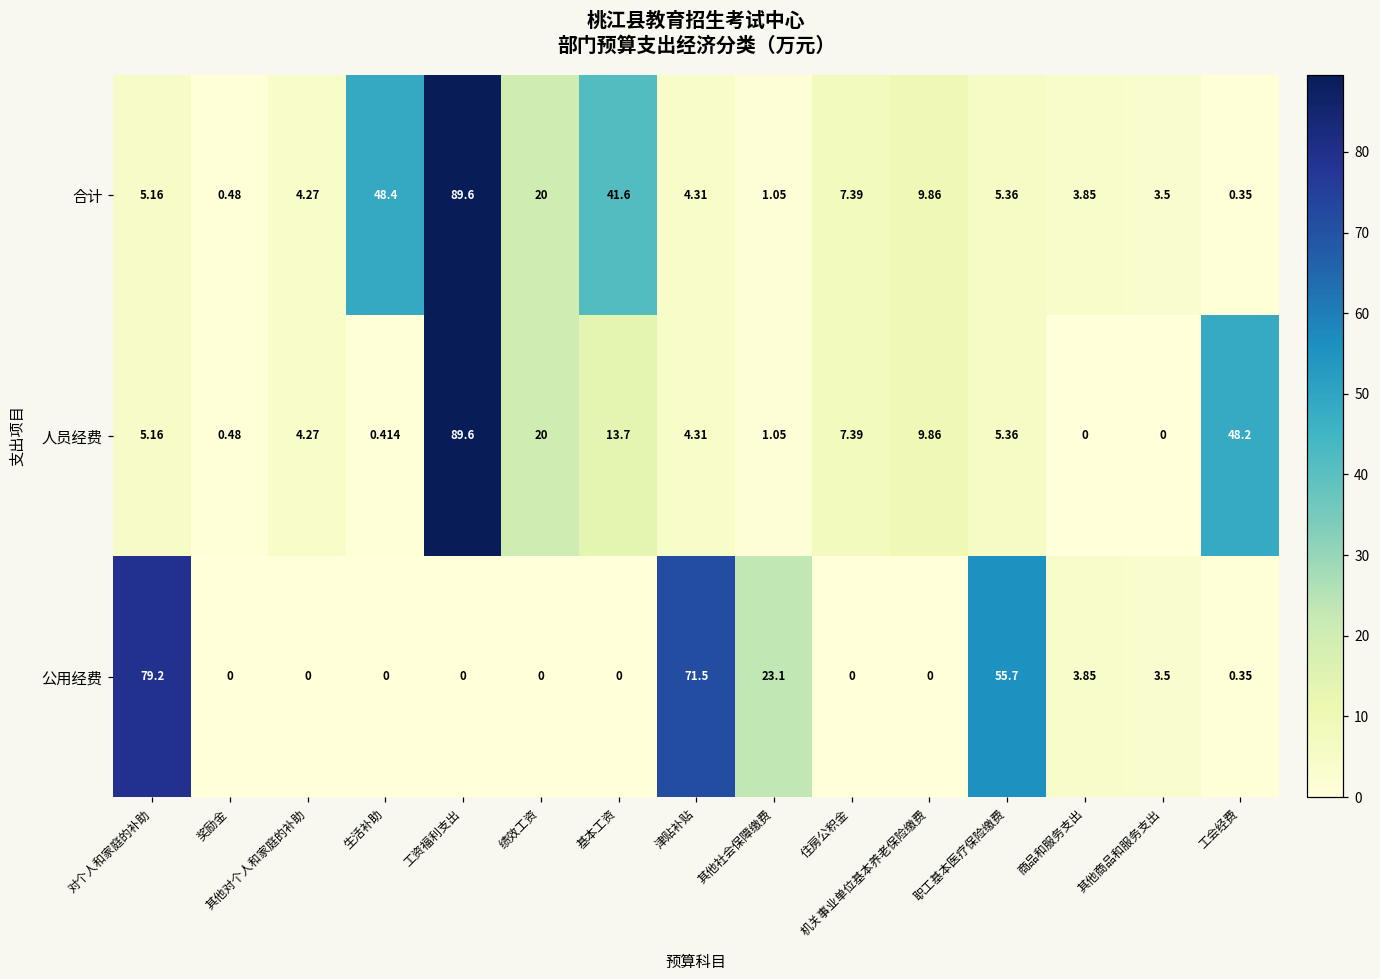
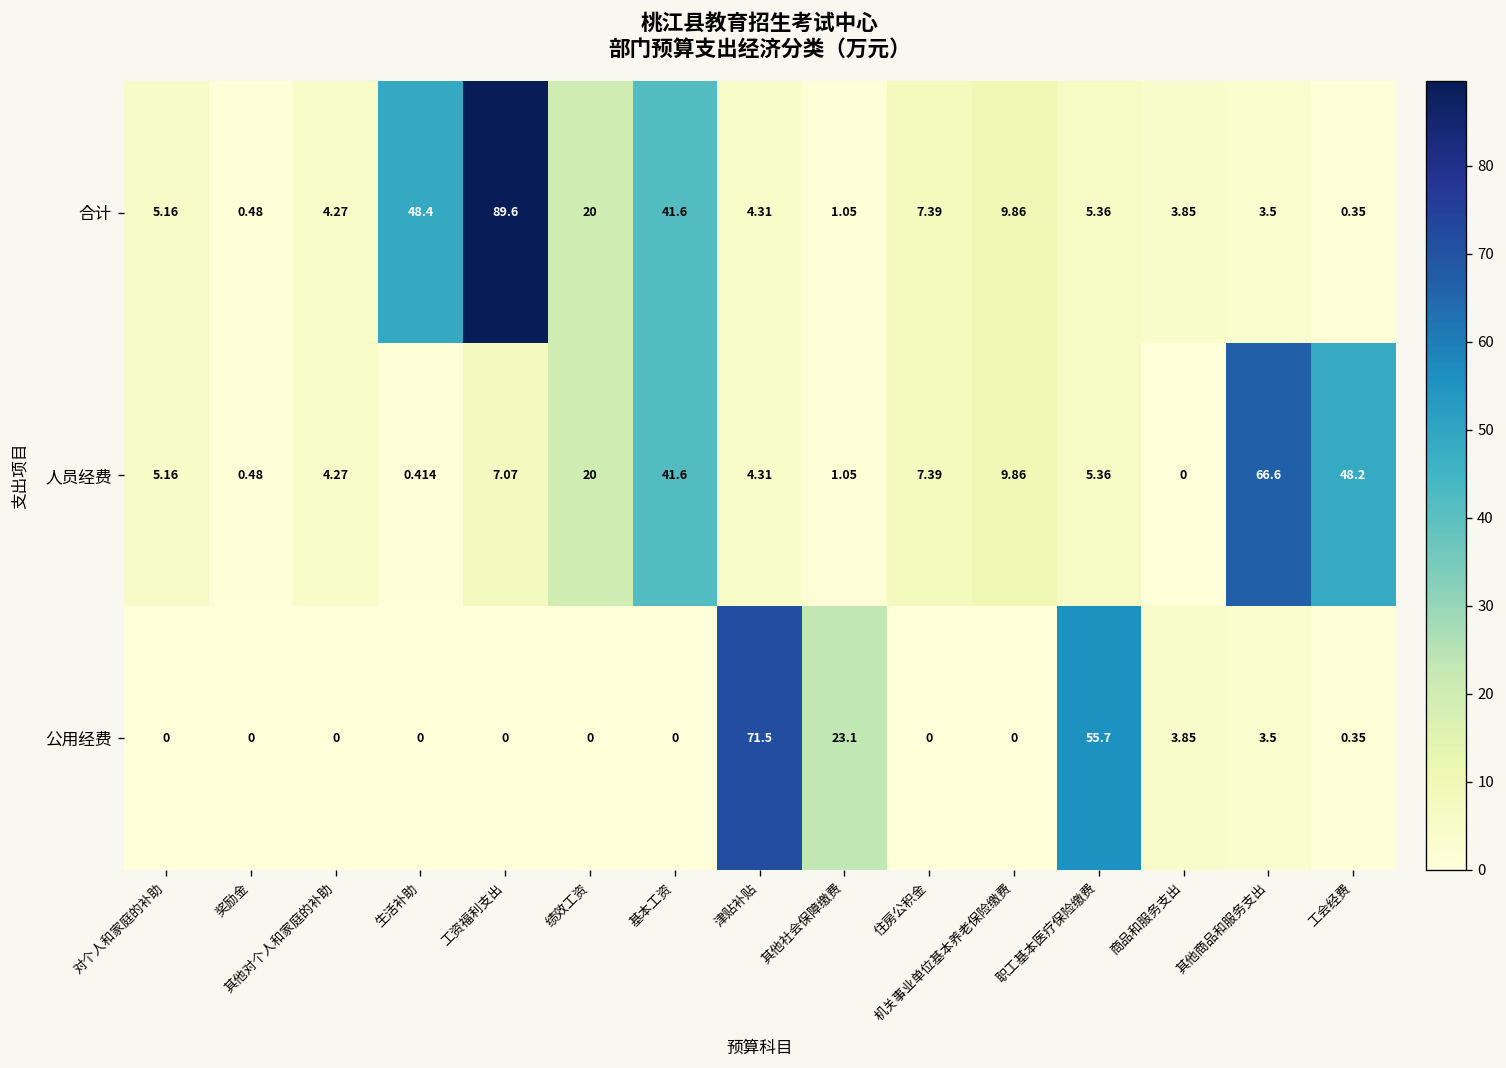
  {
    "合计": {
      "对个人和家庭的补助": 5.16,
      "奖励金": 0.48,
      "其他对个人和家庭的补助": 4.27,
      "生活补助": 48.4,
      "工资福利支出": 89.6,
      "绩效工资": 20,
      "基本工资": 41.6,
      "津贴补贴": 4.31,
      "其他社会保障缴费": 1.05,
      "住房公积金": 7.39,
      "机关事业单位基本养老保险缴费": 9.86,
      "职工基本医疗保险缴费": 5.36,
      "商品和服务支出": 3.85,
      "其他商品和服务支出": 3.5,
      "工会经费": 0.35
    },
    "人员经费": {
      "对个人和家庭的补助": 5.16,
      "奖励金": 0.48,
      "其他对个人和家庭的补助": 4.27,
      "生活补助": 0.414,
-     "工资福利支出": 89.6,
+     "工资福利支出": 7.07,
      "绩效工资": 20,
-     "基本工资": 13.7,
+     "基本工资": 41.6,
      "津贴补贴": 4.31,
      "其他社会保障缴费": 1.05,
      "住房公积金": 7.39,
      "机关事业单位基本养老保险缴费": 9.86,
      "职工基本医疗保险缴费": 5.36,
      "商品和服务支出": 0,
-     "其他商品和服务支出": 0,
+     "其他商品和服务支出": 66.6,
      "工会经费": 48.2
    },
    "公用经费": {
-     "对个人和家庭的补助": 79.2,
+     "对个人和家庭的补助": 0,
      "奖励金": 0,
      "其他对个人和家庭的补助": 0,
      "生活补助": 0,
      "工资福利支出": 0,
      "绩效工资": 0,
      "基本工资": 0,
      "津贴补贴": 71.5,
      "其他社会保障缴费": 23.1,
      "住房公积金": 0,
      "机关事业单位基本养老保险缴费": 0,
      "职工基本医疗保险缴费": 55.7,
      "商品和服务支出": 3.85,
      "其他商品和服务支出": 3.5,
      "工会经费": 0.35
    }
  }
